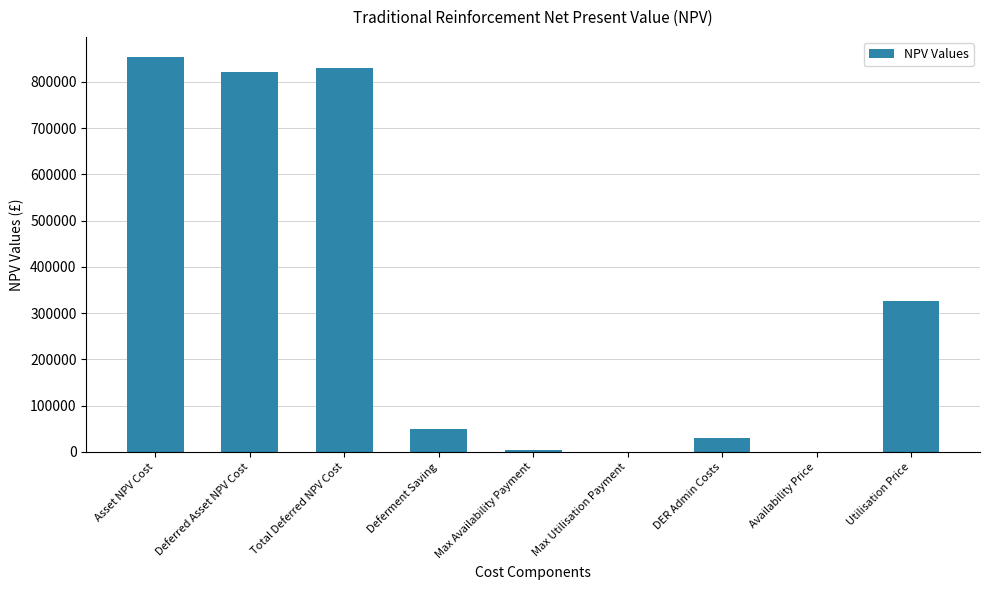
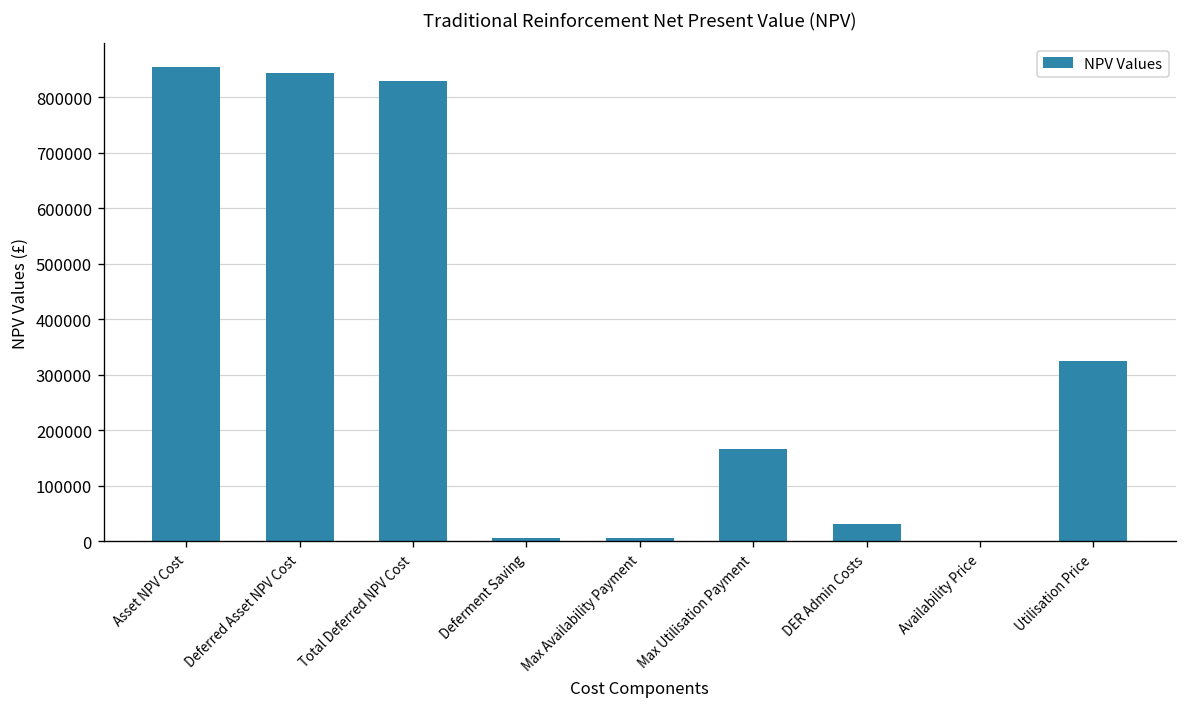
  {
    "Asset NPV Cost": 850000,
-   "Deferred Asset NPV Cost": 820000,
+   "Deferred Asset NPV Cost": 840000,
    "Total Deferred NPV Cost": 830000,
-   "Deferment Saving": 50000,
-   "Max Utilisation Payment": 0,
+   "Deferment Saving": 10000,
+   "Max Utilisation Payment": 170000,
    "DER Admin Costs": 30000,
    "Utilisation Price": 330000
  }
